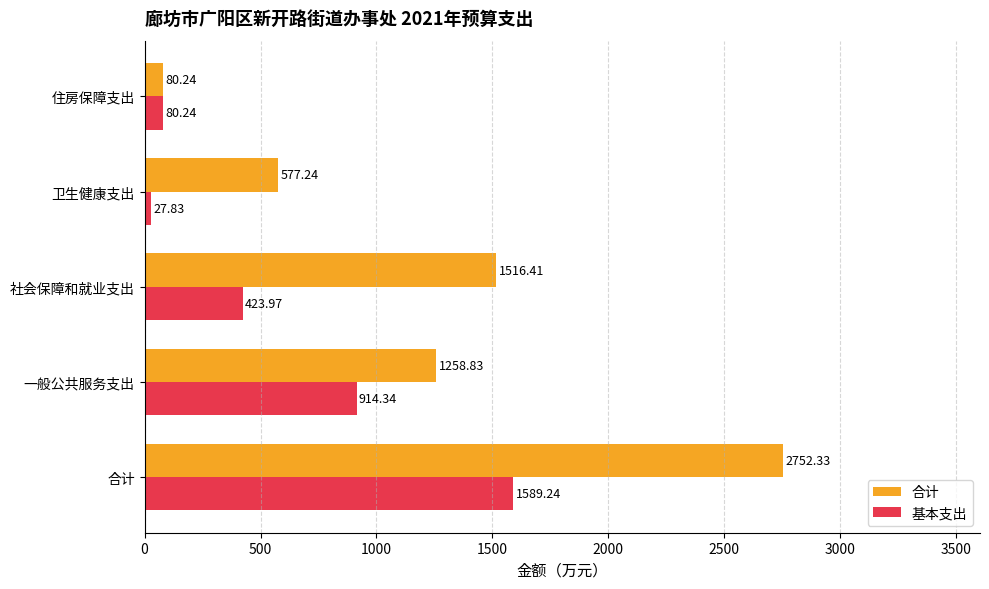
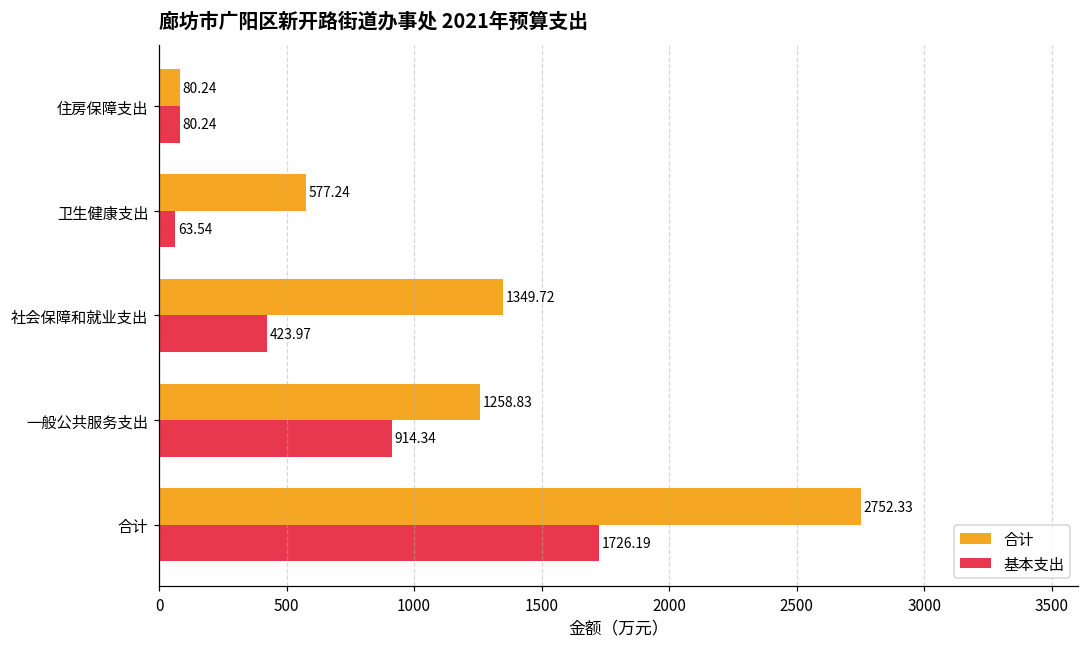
  {
    "合计": {
      "住房保障支出": 80.24,
      "卫生健康支出": 577.24,
-     "社会保障和就业支出": 1516.41,
+     "社会保障和就业支出": 1349.72,
      "一般公共服务支出": 1258.83,
      "合计": 2752.33
    },
    "基本支出": {
      "住房保障支出": 80.24,
-     "卫生健康支出": 27.83,
+     "卫生健康支出": 63.54,
      "社会保障和就业支出": 423.97,
      "一般公共服务支出": 914.34,
-     "合计": 1589.24
+     "合计": 1726.19
    }
  }
